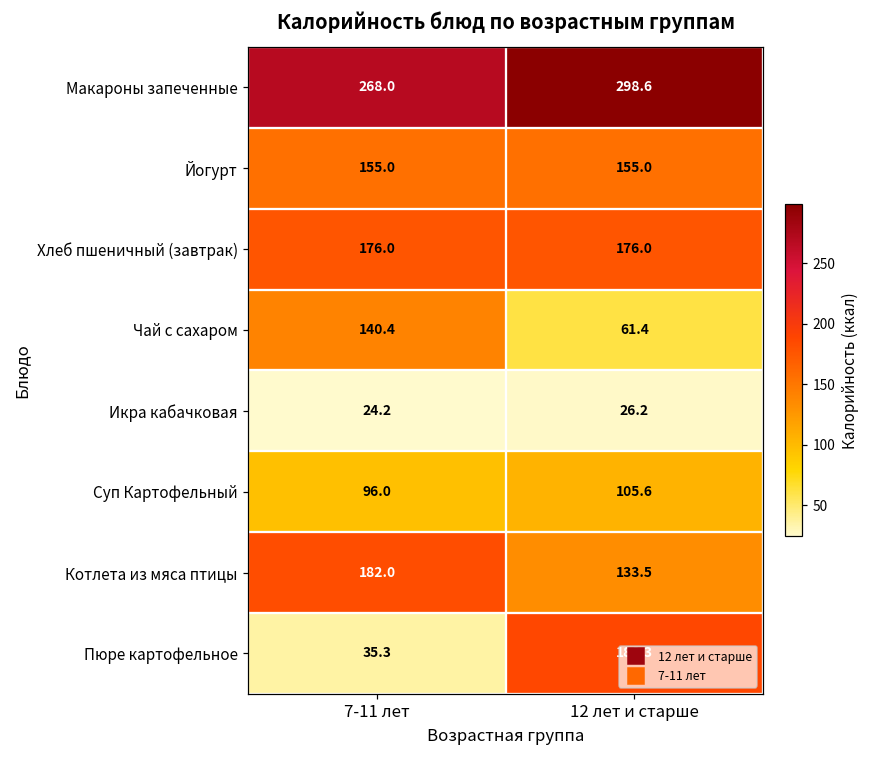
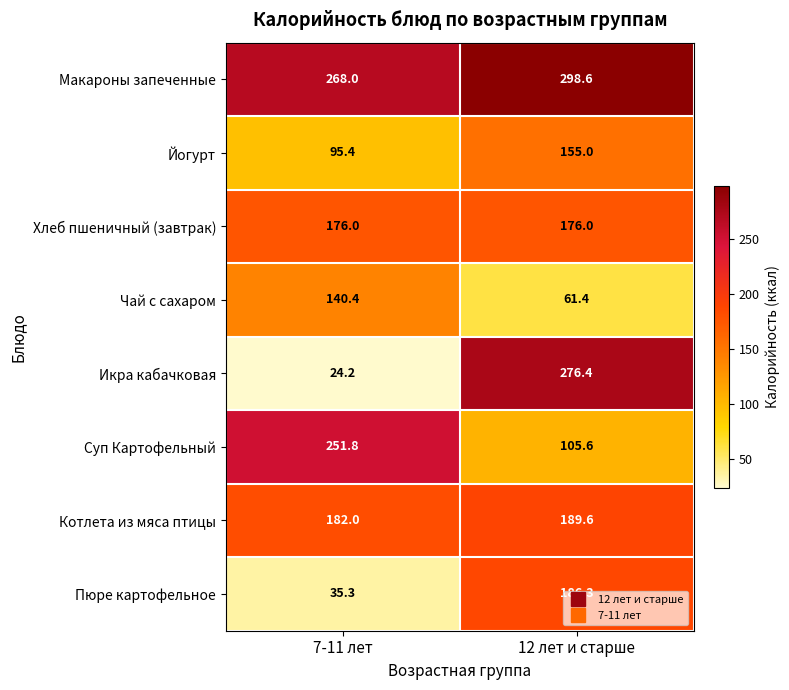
  {
    "Макароны запеченные": {
      "7-11 лет": 268.0,
      "12 лет и старше": 298.6
    },
    "Йогурт": {
-     "7-11 лет": 155.0,
+     "7-11 лет": 95.4,
      "12 лет и старше": 155.0
    },
    "Хлеб пшеничный (завтрак)": {
      "7-11 лет": 176.0,
      "12 лет и старше": 176.0
    },
    "Чай с сахаром": {
      "7-11 лет": 140.4,
      "12 лет и старше": 61.4
    },
    "Икра кабачковая": {
      "7-11 лет": 24.2,
-     "12 лет и старше": 26.2
+     "12 лет и старше": 276.4
    },
    "Суп Картофельный": {
-     "7-11 лет": 96.0,
+     "7-11 лет": 251.8,
      "12 лет и старше": 105.6
    },
    "Котлета из мяса птицы": {
      "7-11 лет": 182.0,
-     "12 лет и старше": 133.5
+     "12 лет и старше": 189.6
    },
    "Пюре картофельное": {
      "7-11 лет": 35.3
    }
  }
